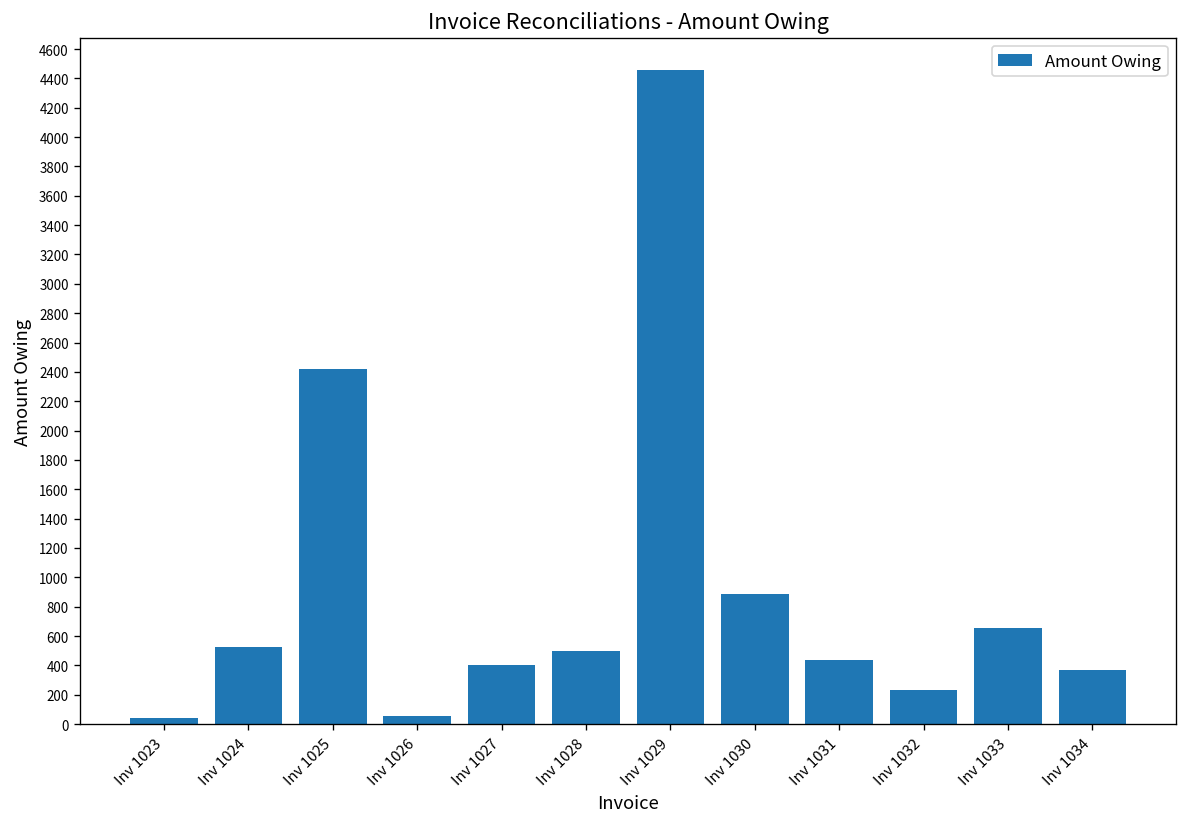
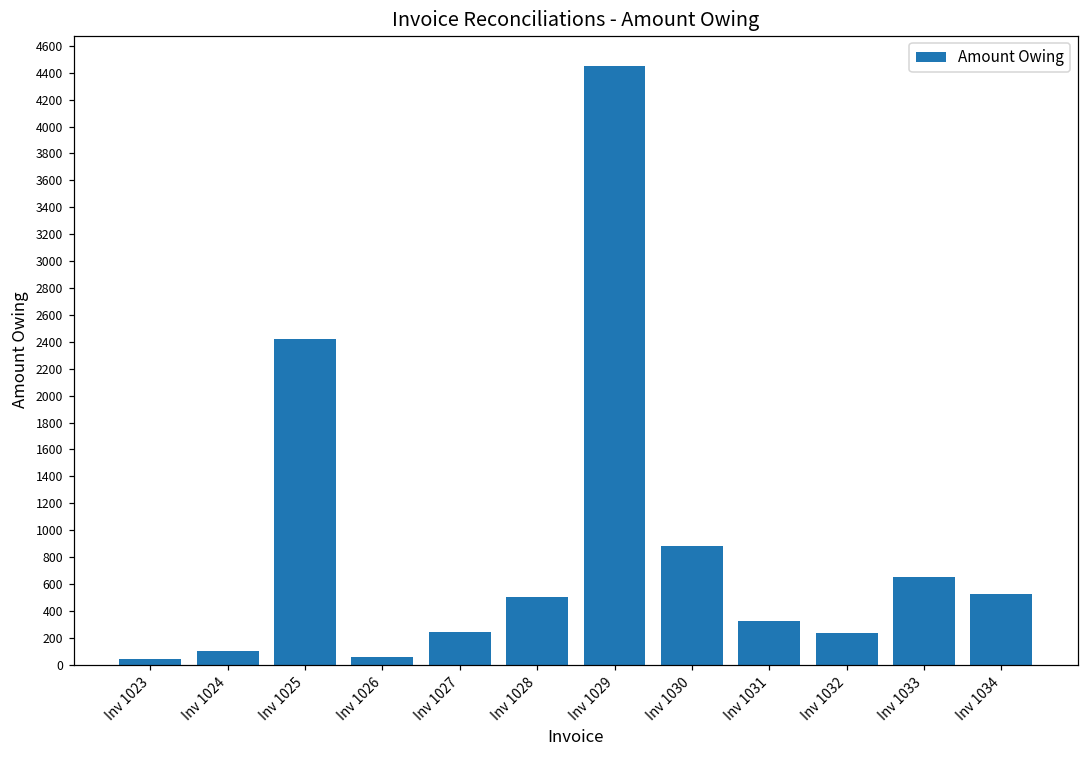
  {
    "Inv 1023": 40,
-   "Inv 1024": 530,
+   "Inv 1024": 100,
    "Inv 1025": 2420,
    "Inv 1026": 50,
-   "Inv 1027": 400,
+   "Inv 1027": 250,
    "Inv 1028": 500,
    "Inv 1029": 4450,
    "Inv 1030": 880,
-   "Inv 1031": 430,
+   "Inv 1031": 320,
    "Inv 1032": 230,
    "Inv 1033": 650,
-   "Inv 1034": 370
+   "Inv 1034": 520
  }
